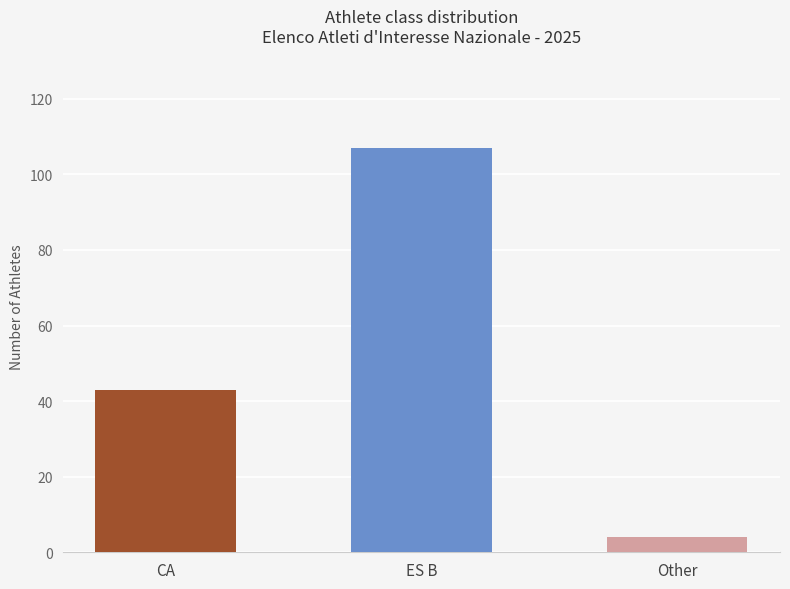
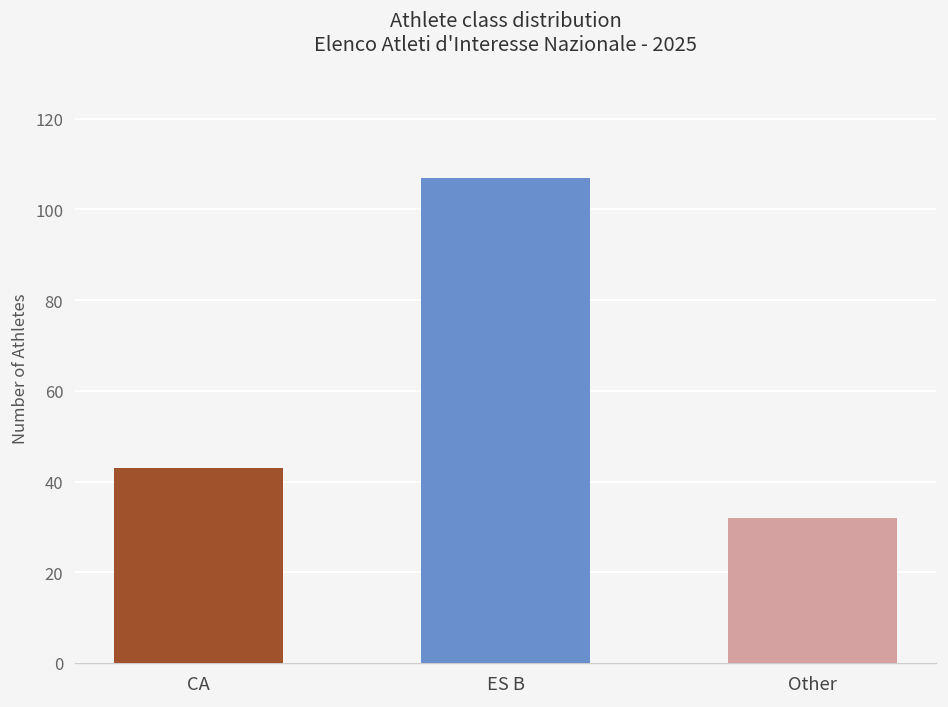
  {
    "CA": 43,
    "ES B": 107,
-   "Other": 4
+   "Other": 32
  }
